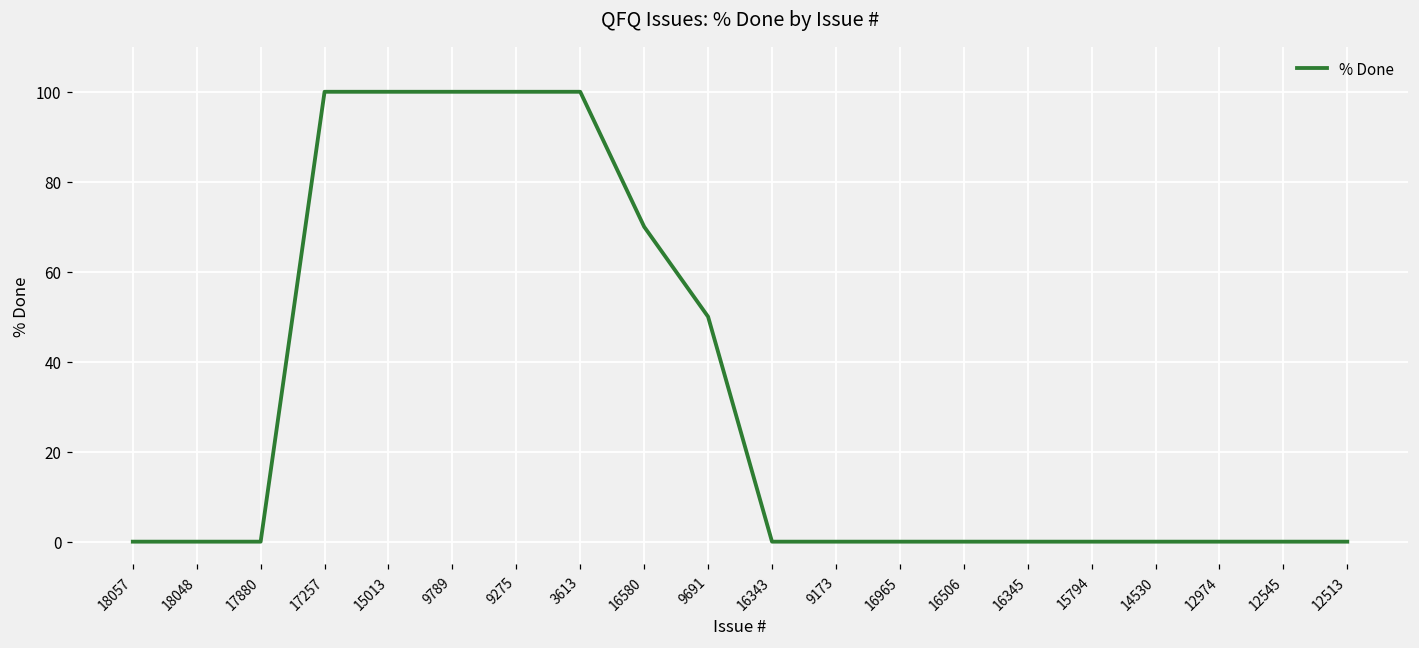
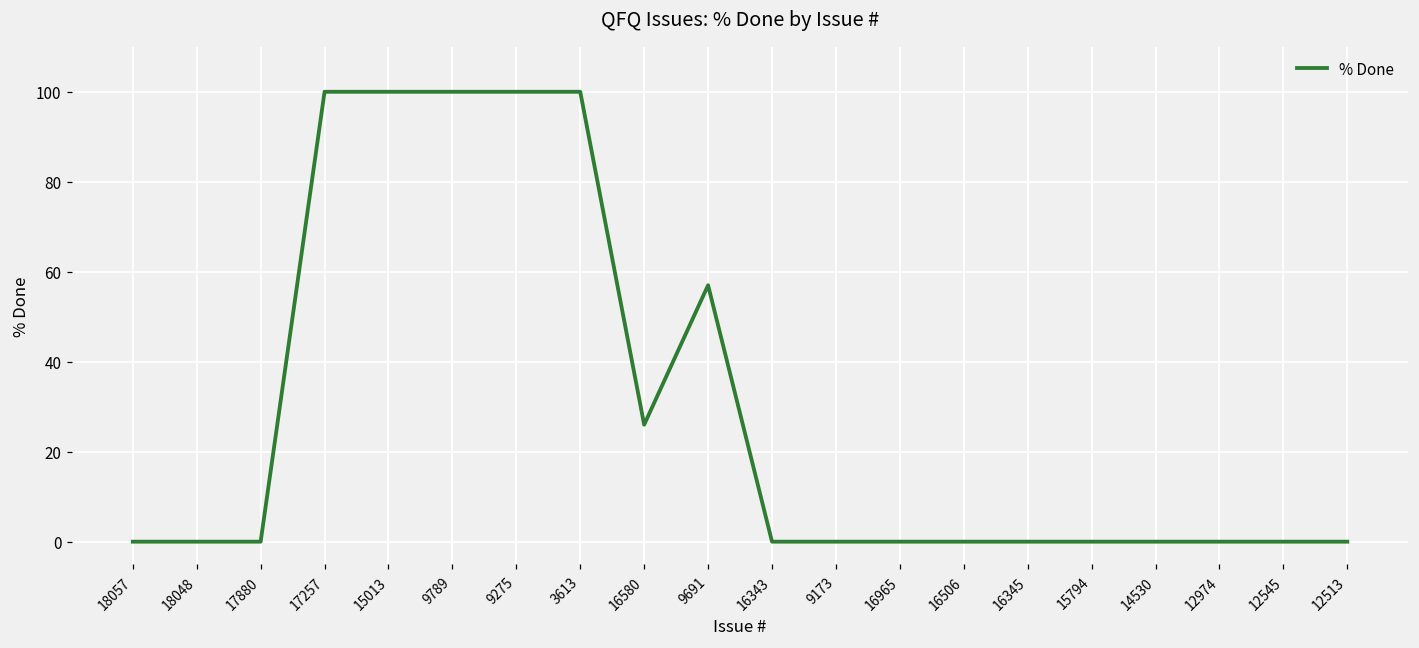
  {
    "18057": 0,
    "18048": 0,
    "17880": 0,
    "17257": 100,
    "15013": 100,
    "9789": 100,
    "9275": 100,
    "3613": 100,
-   "16580": 70,
-   "9691": 50,
+   "16580": 26,
+   "9691": 57,
    "16343": 0,
    "9173": 0,
    "16965": 0,
    "16506": 0,
    "16345": 0,
    "15794": 0,
    "14530": 0,
    "12974": 0,
    "12545": 0,
    "12513": 0
  }
